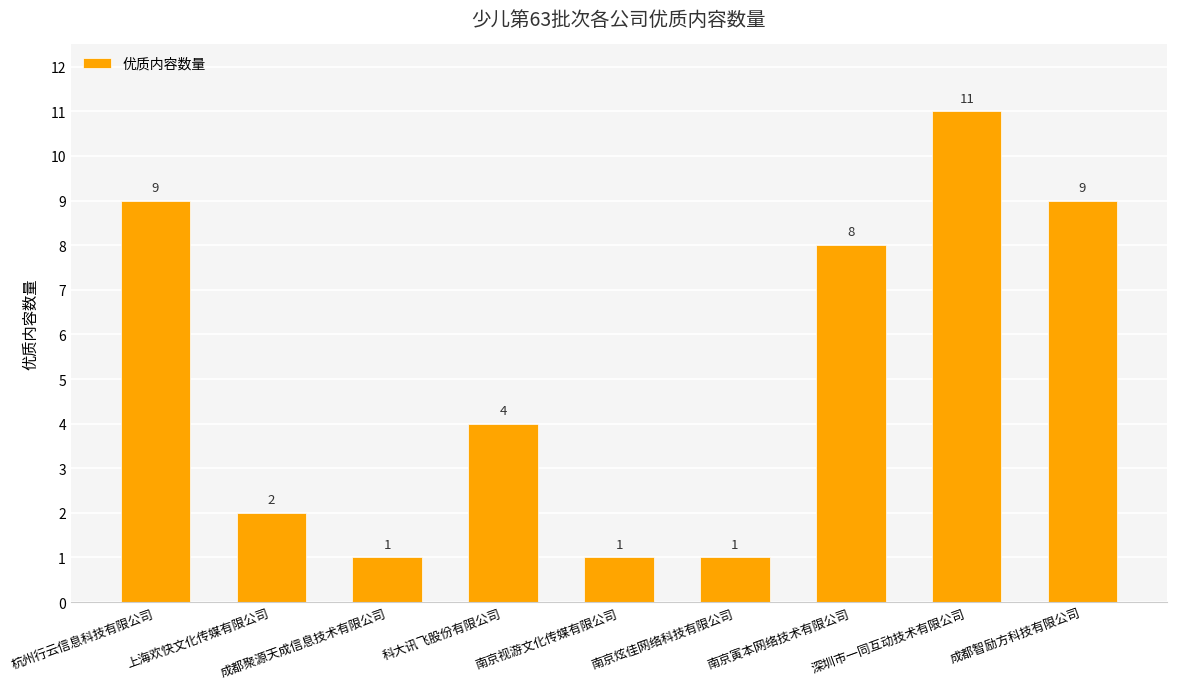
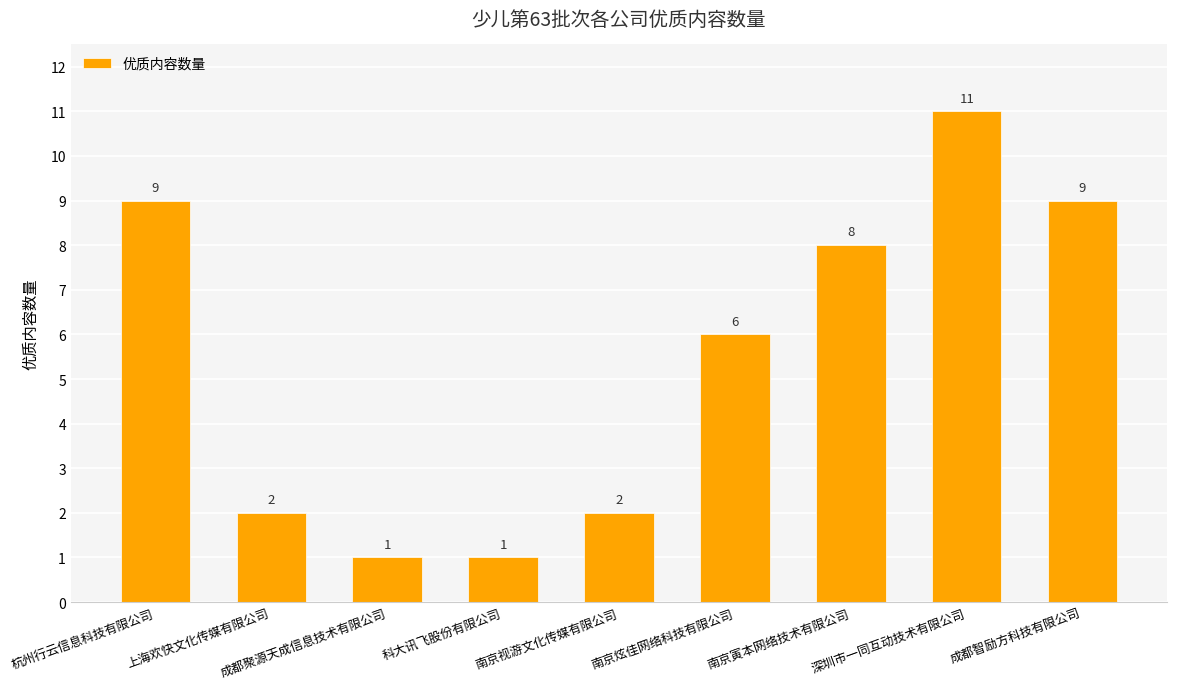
  {
    "杭州行云信息科技有限公司": 9,
    "上海欢快文化传媒有限公司": 2,
    "成都聚源天成信息技术有限公司": 1,
-   "科大讯飞股份有限公司": 4,
-   "南京视游文化传媒有限公司": 1,
-   "南京炫佳网络科技有限公司": 1,
+   "科大讯飞股份有限公司": 1,
+   "南京视游文化传媒有限公司": 2,
+   "南京炫佳网络科技有限公司": 6,
    "南京寅本网络技术有限公司": 8,
    "深圳市一同互动技术有限公司": 11,
    "成都智励方科技有限公司": 9
  }
